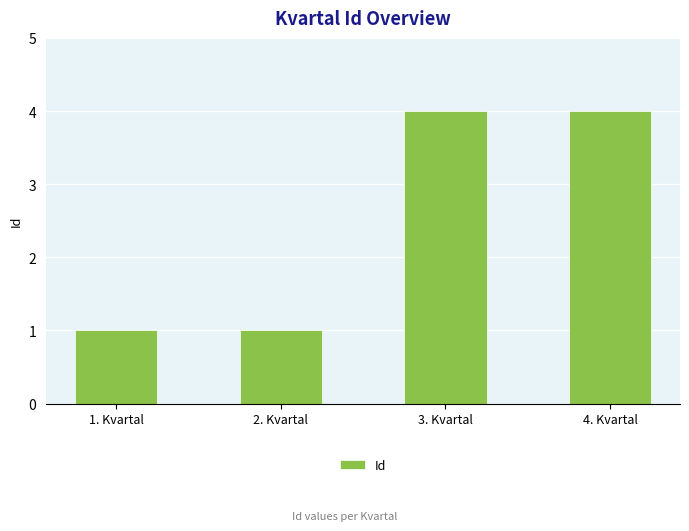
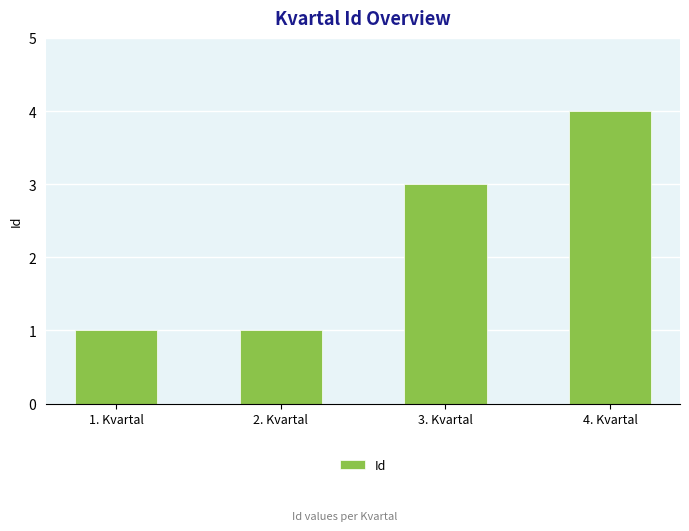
  {
    "1. Kvartal": 1,
    "2. Kvartal": 1,
-   "3. Kvartal": 4,
+   "3. Kvartal": 3,
    "4. Kvartal": 4
  }
